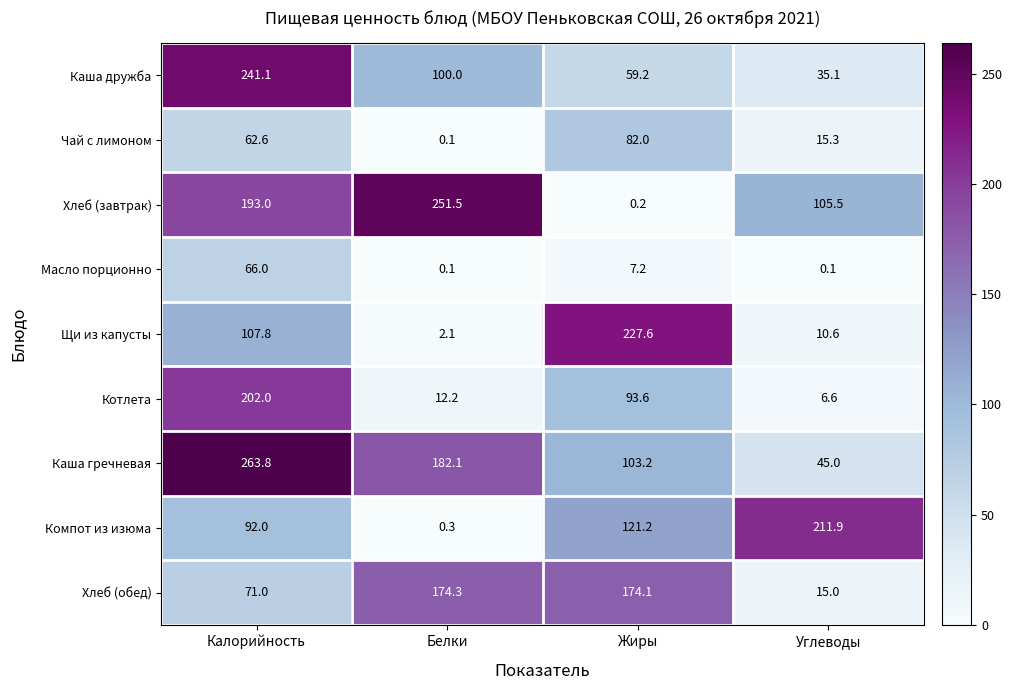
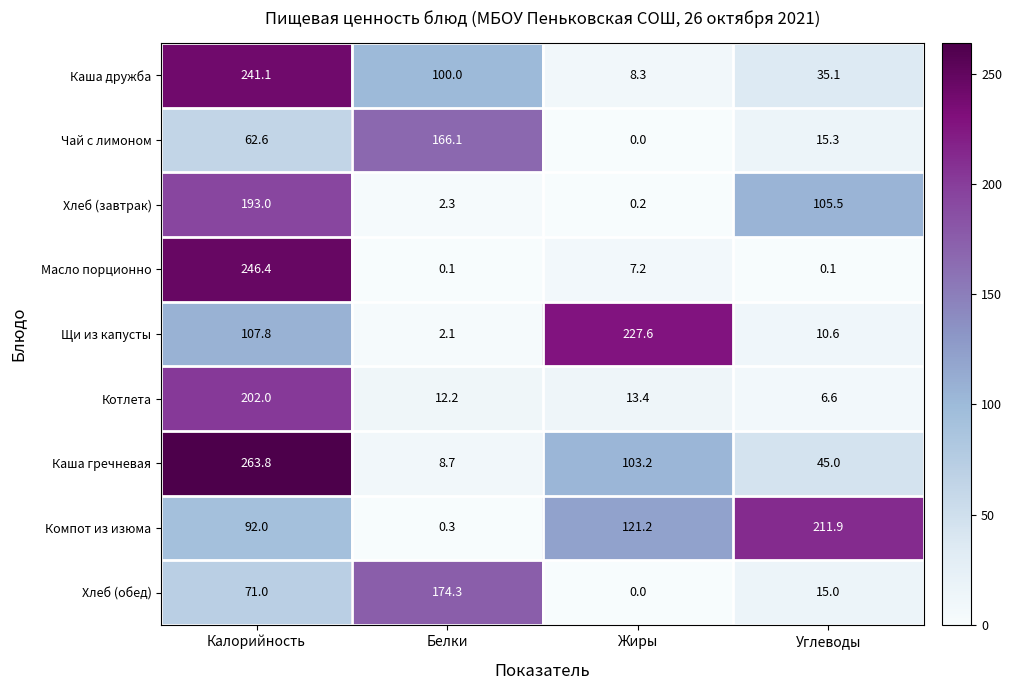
  {
    "Каша дружба": {
      "Калорийность": 241.1,
      "Белки": 100.0,
-     "Жиры": 59.2,
+     "Жиры": 8.3,
      "Углеводы": 35.1
    },
    "Чай с лимоном": {
      "Калорийность": 62.6,
-     "Белки": 0.1,
-     "Жиры": 82.0,
+     "Белки": 166.1,
+     "Жиры": 0.0,
      "Углеводы": 15.3
    },
    "Хлеб (завтрак)": {
      "Калорийность": 193.0,
-     "Белки": 251.5,
+     "Белки": 2.3,
      "Жиры": 0.2,
      "Углеводы": 105.5
    },
    "Масло порционно": {
-     "Калорийность": 66.0,
+     "Калорийность": 246.4,
      "Белки": 0.1,
      "Жиры": 7.2,
      "Углеводы": 0.1
    },
    "Щи из капусты": {
      "Калорийность": 107.8,
      "Белки": 2.1,
      "Жиры": 227.6,
      "Углеводы": 10.6
    },
    "Котлета": {
      "Калорийность": 202.0,
      "Белки": 12.2,
-     "Жиры": 93.6,
+     "Жиры": 13.4,
      "Углеводы": 6.6
    },
    "Каша гречневая": {
      "Калорийность": 263.8,
-     "Белки": 182.1,
+     "Белки": 8.7,
      "Жиры": 103.2,
      "Углеводы": 45.0
    },
    "Компот из изюма": {
      "Калорийность": 92.0,
      "Белки": 0.3,
      "Жиры": 121.2,
      "Углеводы": 211.9
    },
    "Хлеб (обед)": {
      "Калорийность": 71.0,
      "Белки": 174.3,
-     "Жиры": 174.1,
+     "Жиры": 0.0,
      "Углеводы": 15.0
    }
  }
